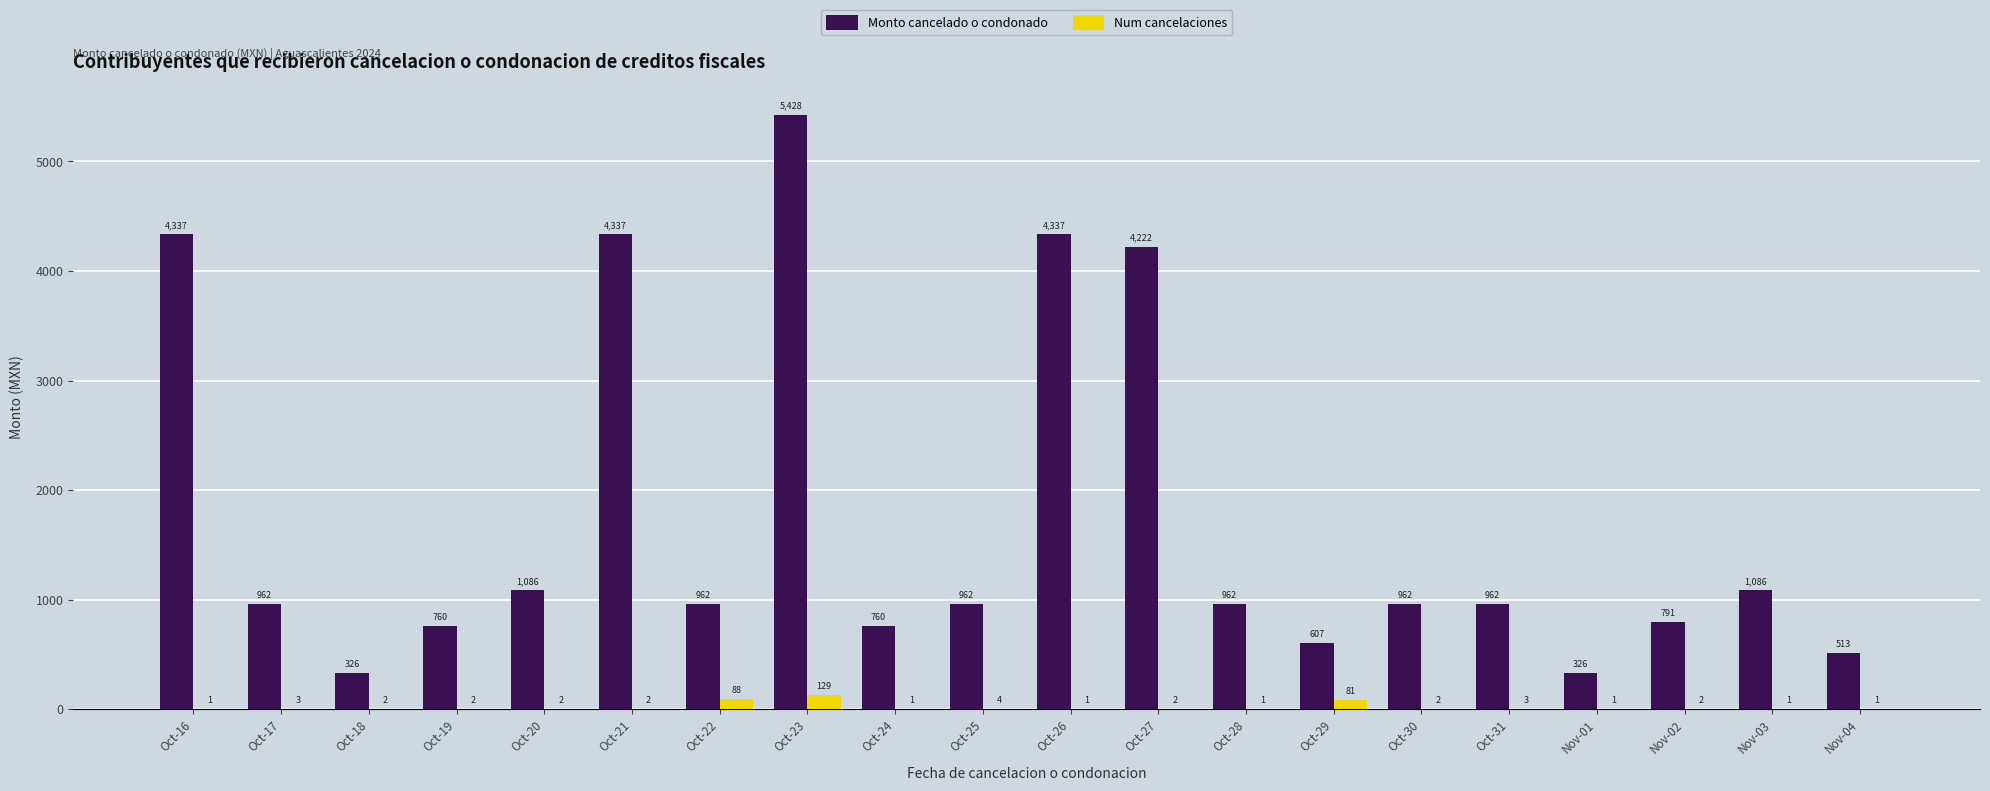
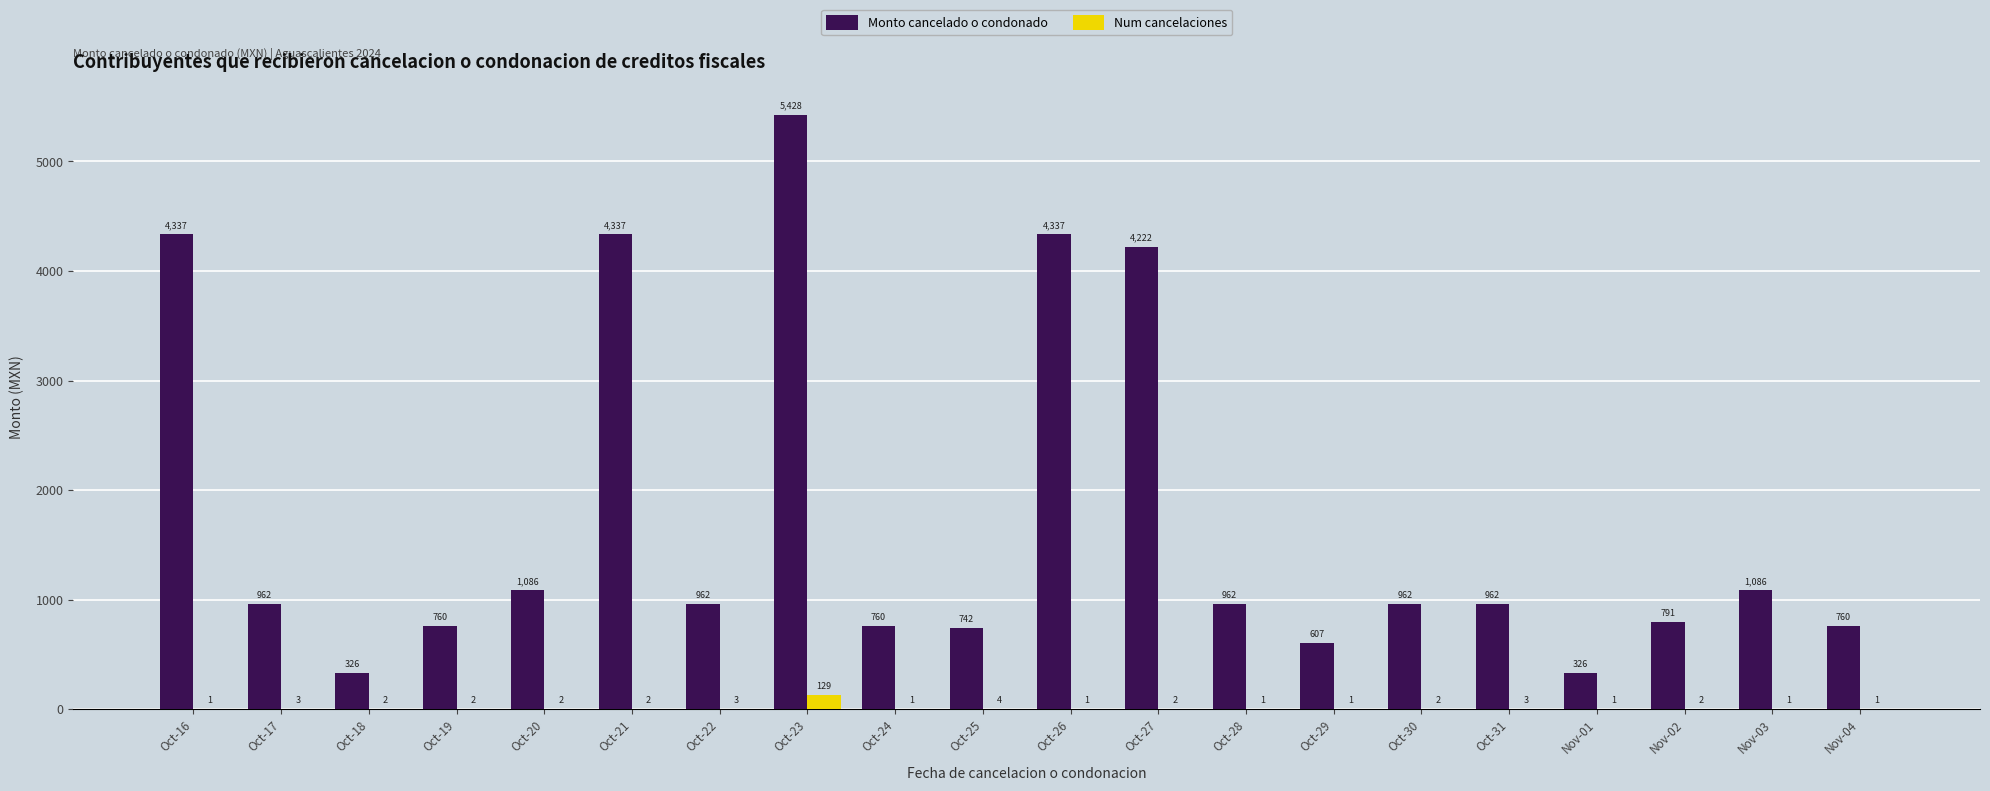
  {
    "Monto cancelado o condonado": {
      "Oct-16": "4,337",
      "Oct-17": "962",
      "Oct-18": "326",
      "Oct-19": "760",
      "Oct-20": "1,086",
      "Oct-21": "4,337",
      "Oct-22": "962",
      "Oct-23": "5,428",
      "Oct-24": "760",
-     "Oct-25": "962",
+     "Oct-25": "742",
      "Oct-26": "4,337",
      "Oct-27": "4,222",
      "Oct-28": "962",
      "Oct-29": "607",
      "Oct-30": "962",
      "Oct-31": "962",
      "Nov-01": "326",
      "Nov-02": "791",
      "Nov-03": "1,086",
-     "Nov-04": "513"
+     "Nov-04": "760"
    },
    "Num cancelaciones": {
      "Oct-16": "1",
      "Oct-17": "3",
      "Oct-18": "2",
      "Oct-19": "2",
      "Oct-20": "2",
      "Oct-21": "2",
-     "Oct-22": "88",
+     "Oct-22": "3",
      "Oct-23": "129",
      "Oct-24": "1",
      "Oct-25": "4",
      "Oct-26": "1",
      "Oct-27": "2",
      "Oct-28": "1",
-     "Oct-29": "81",
+     "Oct-29": "1",
      "Oct-30": "2",
      "Oct-31": "3",
      "Nov-01": "1",
      "Nov-02": "2",
      "Nov-03": "1",
      "Nov-04": "1"
    }
  }
